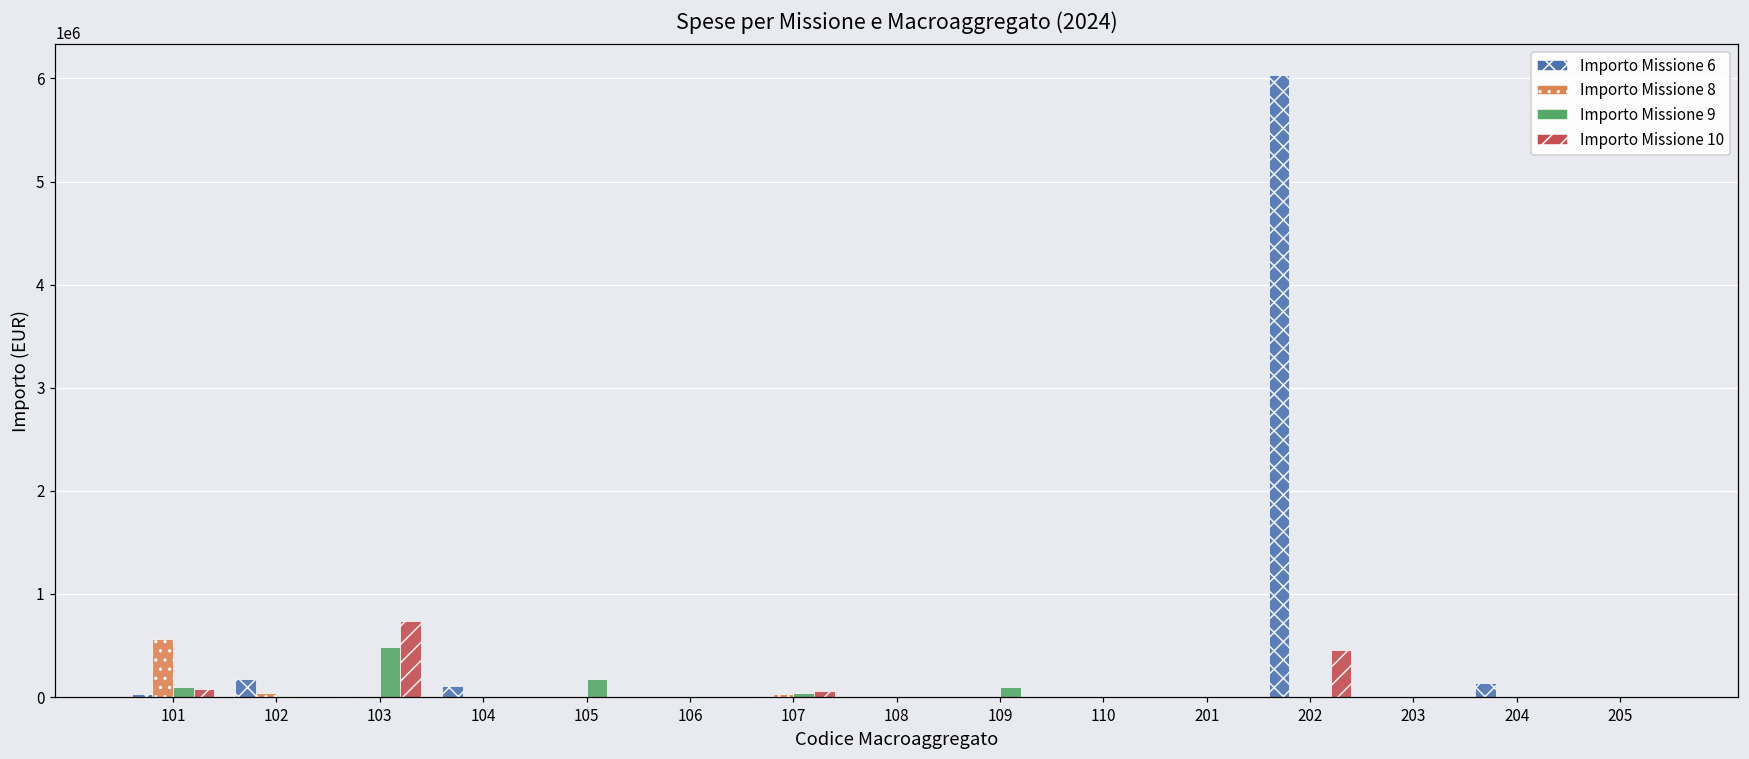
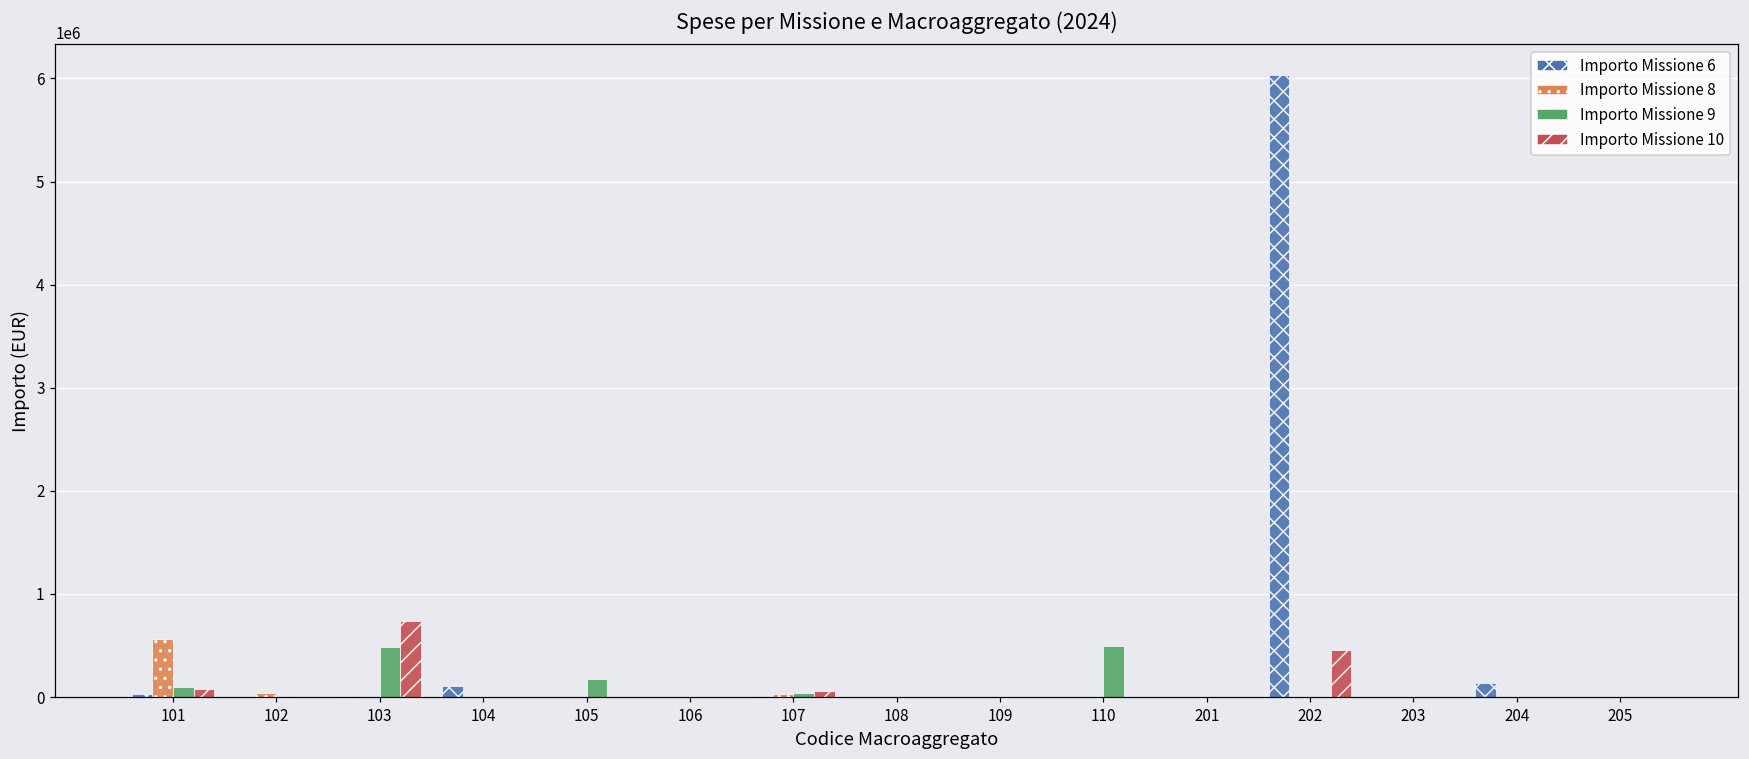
  {
    "Importo Missione 6": {
      "101": 0,
-     "102": 200000,
+     "102": 0,
      "104": 100000,
      "105": 0,
      "106": 0,
      "108": 0,
      "109": 0,
      "110": 0,
      "201": 0,
      "202": 6000000,
      "203": 0,
      "204": 100000,
      "205": 0
    },
    "Importo Missione 9": {
      "101": 100000,
      "103": 500000,
      "105": 200000,
      "106": 0,
      "107": 0,
      "108": 0,
-     "109": 100000,
-     "110": 0,
+     "109": 0,
+     "110": 500000,
      "201": 0,
      "202": 0,
      "203": 0,
      "204": 0,
      "205": 0
    }
  }
